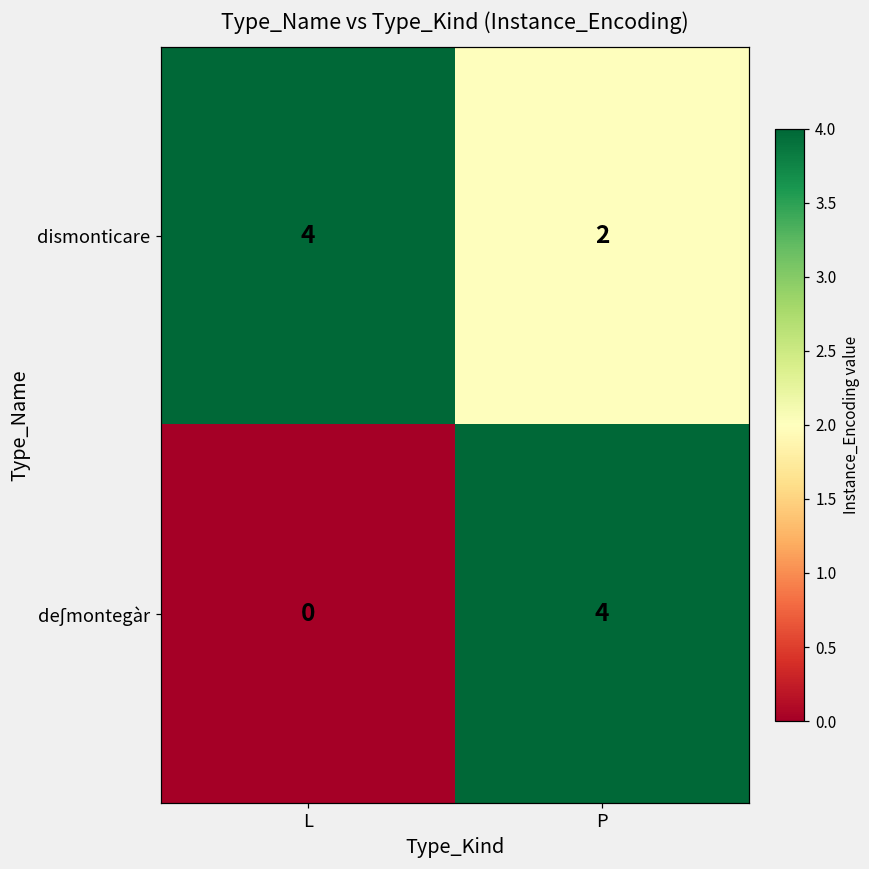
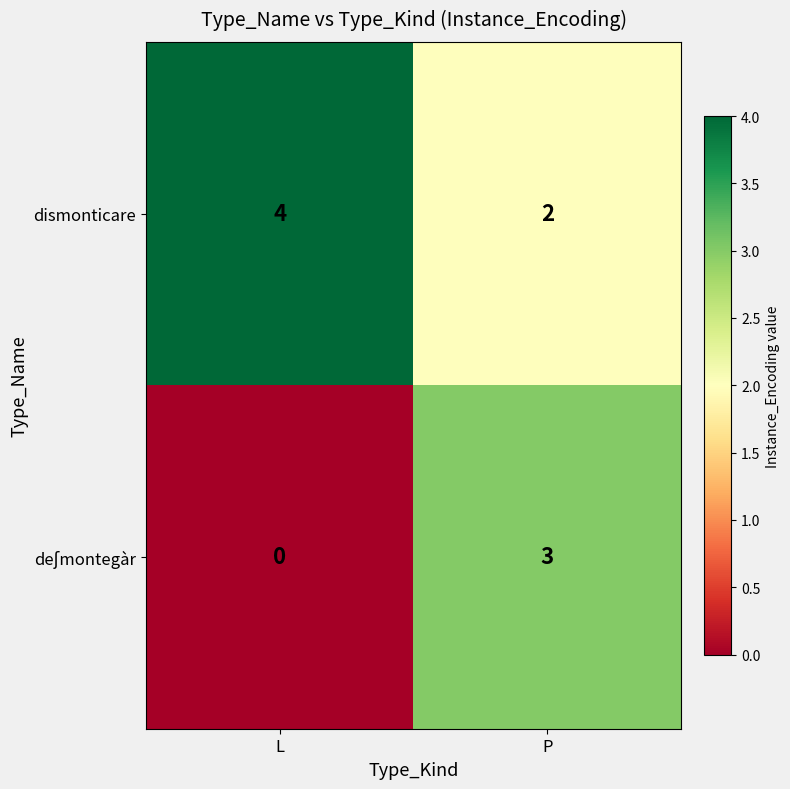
  {
    "dismonticare": {
      "L": 4,
      "P": 2
    },
    "deʃmontegàr": {
      "L": 0,
-     "P": 4
+     "P": 3
    }
  }
